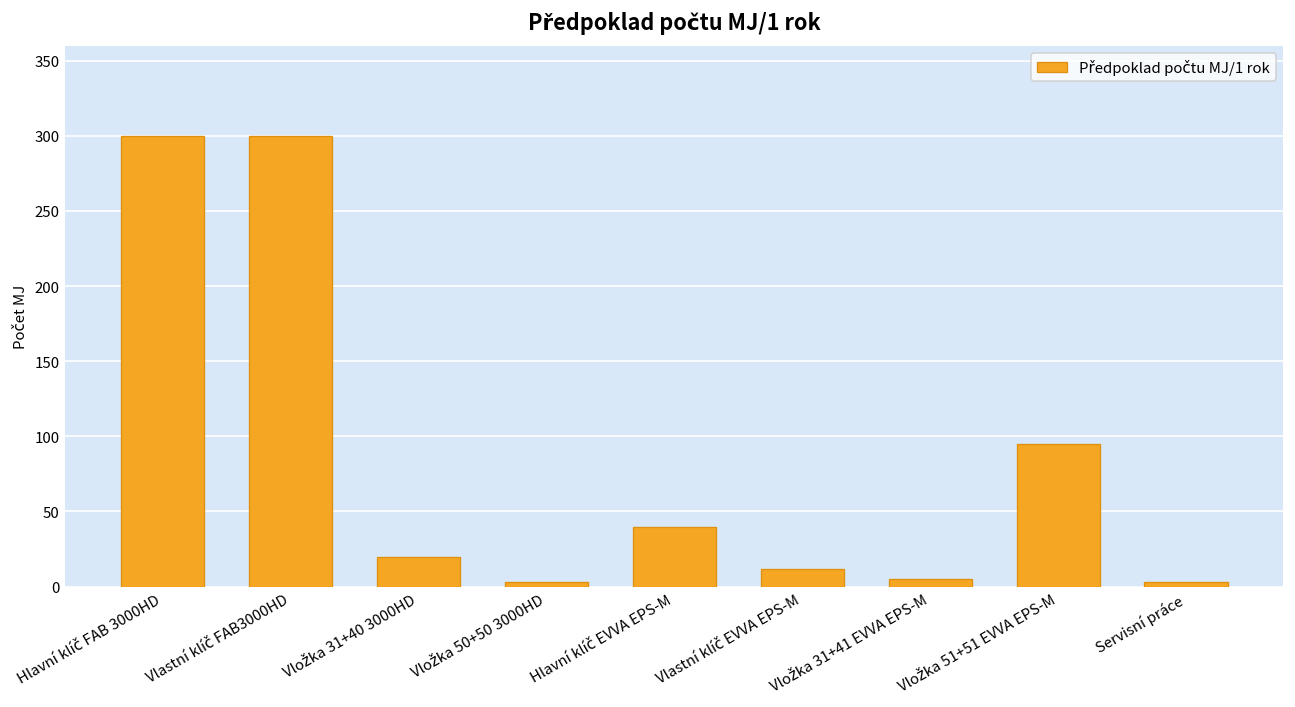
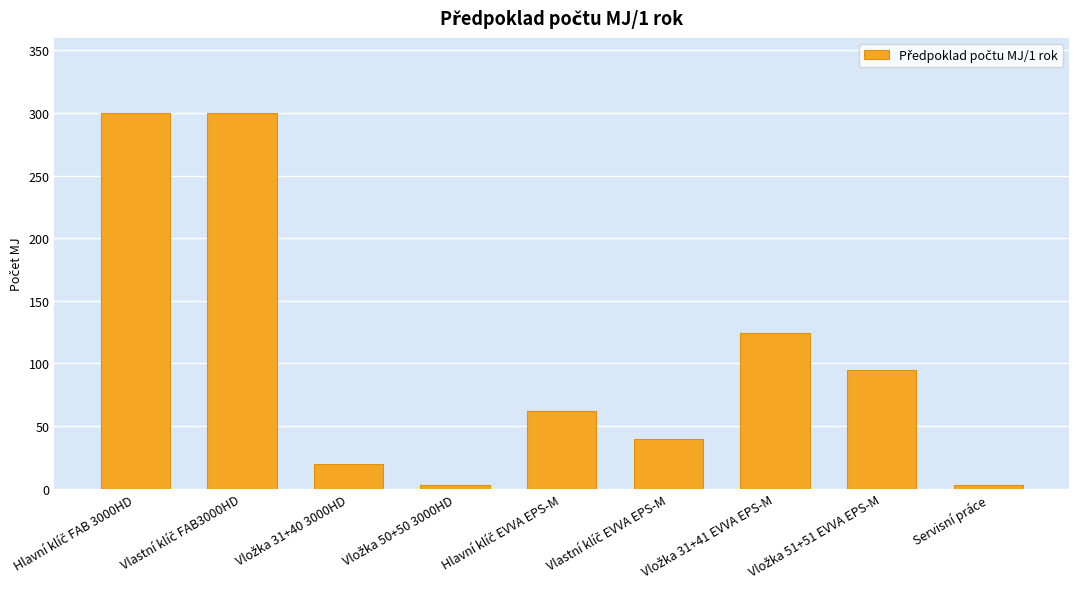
  {
    "Hlavní klíč FAB 3000HD": 300,
    "Vlastní klíč FAB3000HD": 300,
    "Vložka 31+40 3000HD": 20,
    "Vložka 50+50 3000HD": 3,
-   "Hlavní klíč EVVA EPS-M": 40,
-   "Vlastní klíč EVVA EPS-M": 12,
-   "Vložka 31+41 EVVA EPS-M": 5,
+   "Hlavní klíč EVVA EPS-M": 62,
+   "Vlastní klíč EVVA EPS-M": 40,
+   "Vložka 31+41 EVVA EPS-M": 124,
    "Vložka 51+51 EVVA EPS-M": 95,
    "Servisní práce": 3
  }
